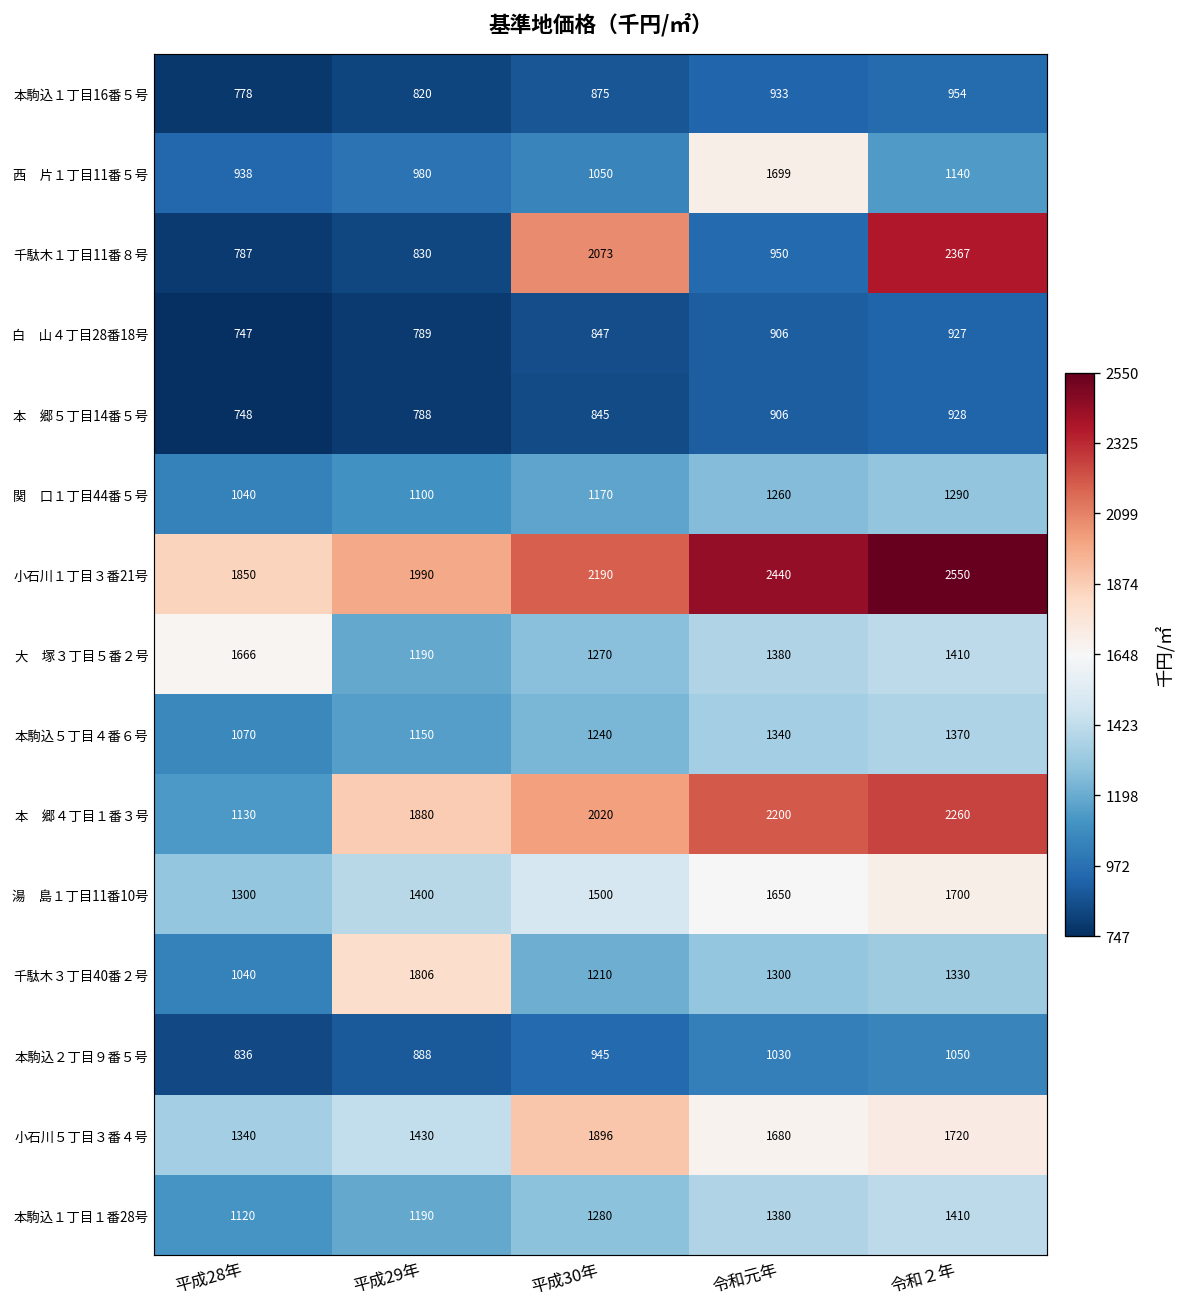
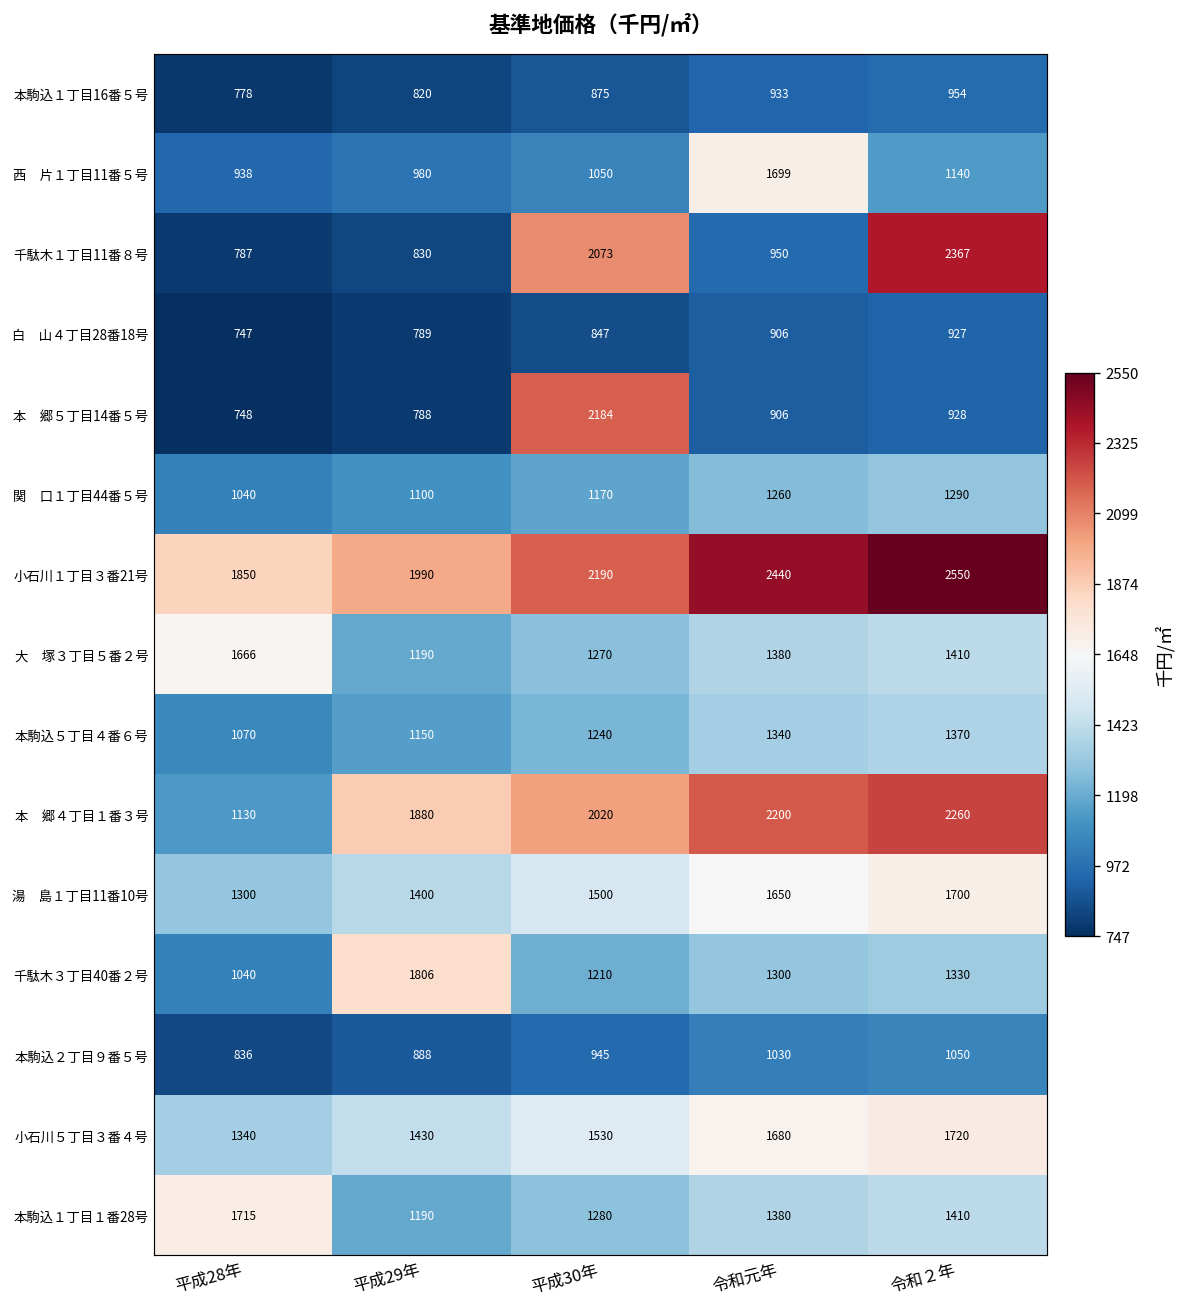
  {
    "本駒込１丁目16番５号": {
      "平成28年": 778,
      "平成29年": 820,
      "平成30年": 875,
      "令和元年": 933,
      "令和２年": 954
    },
    "西 片１丁目11番５号": {
      "平成28年": 938,
      "平成29年": 980,
      "平成30年": 1050,
      "令和元年": 1699,
      "令和２年": 1140
    },
    "千駄木１丁目11番８号": {
      "平成28年": 787,
      "平成29年": 830,
      "平成30年": 2073,
      "令和元年": 950,
      "令和２年": 2367
    },
    "白 山４丁目28番18号": {
      "平成28年": 747,
      "平成29年": 789,
      "平成30年": 847,
      "令和元年": 906,
      "令和２年": 927
    },
    "本 郷５丁目14番５号": {
      "平成28年": 748,
      "平成29年": 788,
-     "平成30年": 845,
+     "平成30年": 2184,
      "令和元年": 906,
      "令和２年": 928
    },
    "関 口１丁目44番５号": {
      "平成28年": 1040,
      "平成29年": 1100,
      "平成30年": 1170,
      "令和元年": 1260,
      "令和２年": 1290
    },
    "小石川１丁目３番21号": {
      "平成28年": 1850,
      "平成29年": 1990,
      "平成30年": 2190,
      "令和元年": 2440,
      "令和２年": 2550
    },
    "大 塚３丁目５番２号": {
      "平成28年": 1666,
      "平成29年": 1190,
      "平成30年": 1270,
      "令和元年": 1380,
      "令和２年": 1410
    },
    "本駒込５丁目４番６号": {
      "平成28年": 1070,
      "平成29年": 1150,
      "平成30年": 1240,
      "令和元年": 1340,
      "令和２年": 1370
    },
    "本 郷４丁目１番３号": {
      "平成28年": 1130,
      "平成29年": 1880,
      "平成30年": 2020,
      "令和元年": 2200,
      "令和２年": 2260
    },
    "湯 島１丁目11番10号": {
      "平成28年": 1300,
      "平成29年": 1400,
      "平成30年": 1500,
      "令和元年": 1650,
      "令和２年": 1700
    },
    "千駄木３丁目40番２号": {
      "平成28年": 1040,
      "平成29年": 1806,
      "平成30年": 1210,
      "令和元年": 1300,
      "令和２年": 1330
    },
    "本駒込２丁目９番５号": {
      "平成28年": 836,
      "平成29年": 888,
      "平成30年": 945,
      "令和元年": 1030,
      "令和２年": 1050
    },
    "小石川５丁目３番４号": {
      "平成28年": 1340,
      "平成29年": 1430,
-     "平成30年": 1896,
+     "平成30年": 1530,
      "令和元年": 1680,
      "令和２年": 1720
    },
    "本駒込１丁目１番28号": {
-     "平成28年": 1120,
+     "平成28年": 1715,
      "平成29年": 1190,
      "平成30年": 1280,
      "令和元年": 1380,
      "令和２年": 1410
    }
  }
